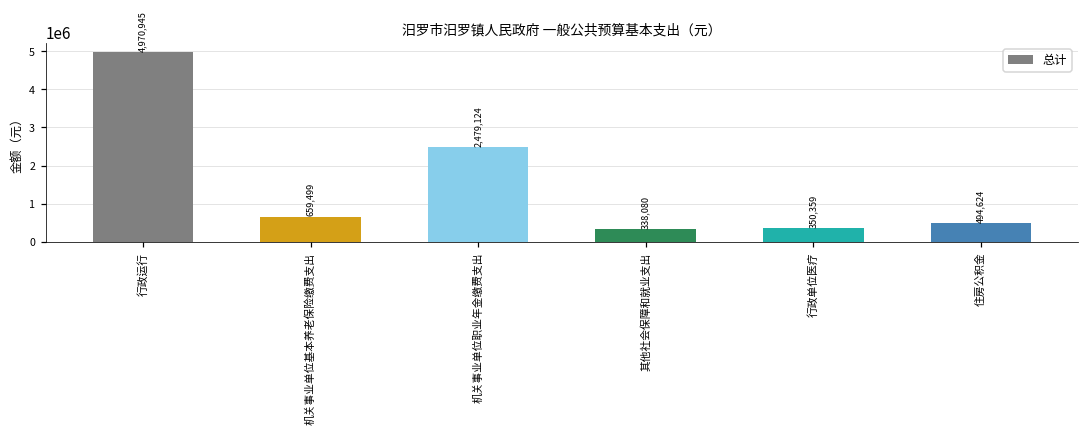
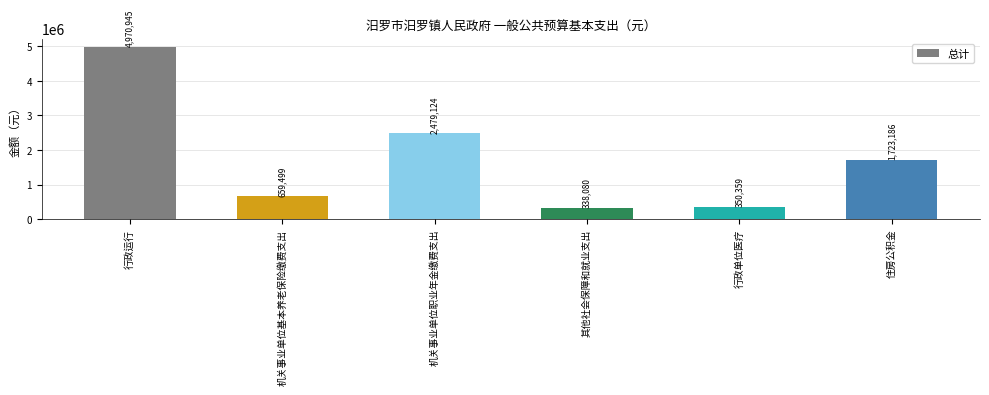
  {
    "行政运行": "4,970,945",
    "机关事业单位基本养老保险缴费支出": "659,499",
    "机关事业单位职业年金缴费支出": "2,479,124",
    "其他社会保障和就业支出": "338,080",
    "行政单位医疗": "350,359",
-   "住房公积金": "494,624"
+   "住房公积金": "1,723,186"
  }
